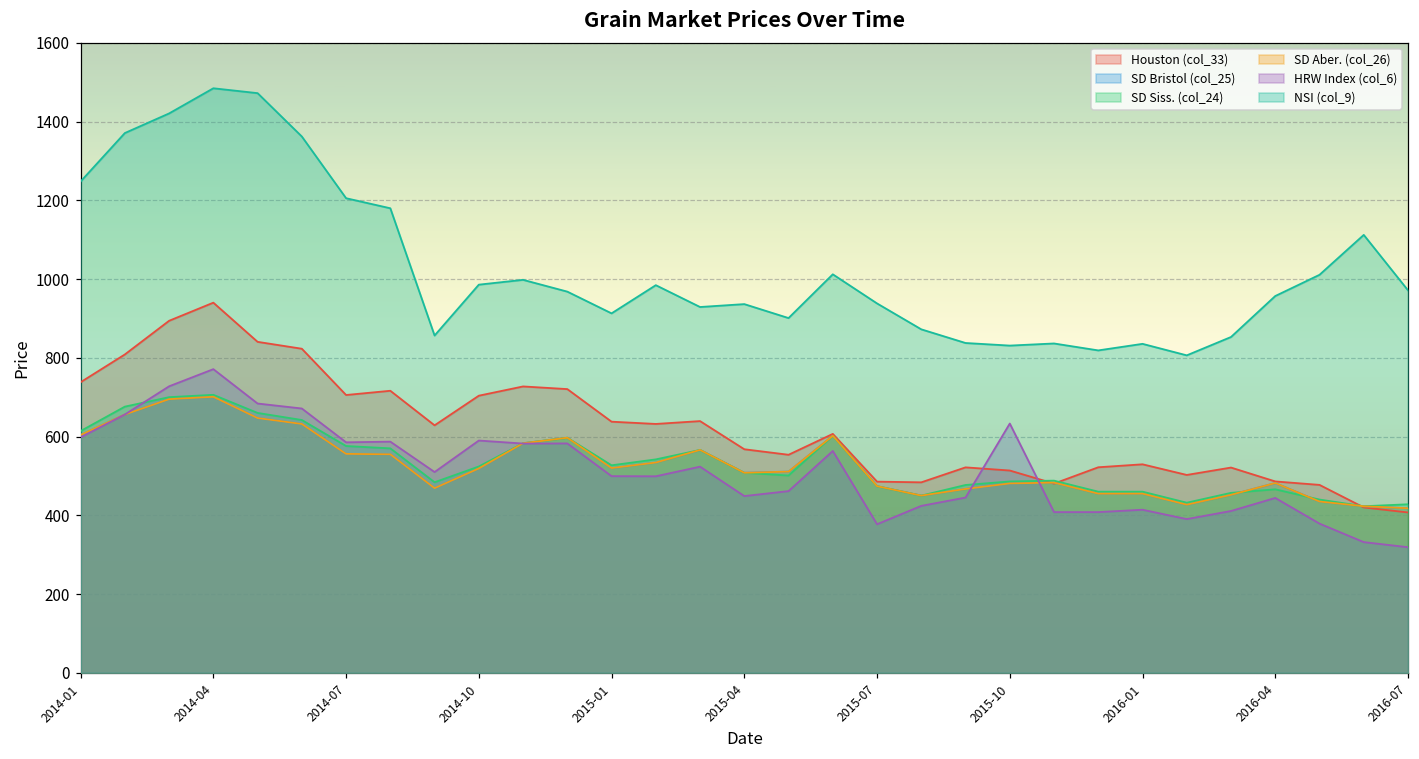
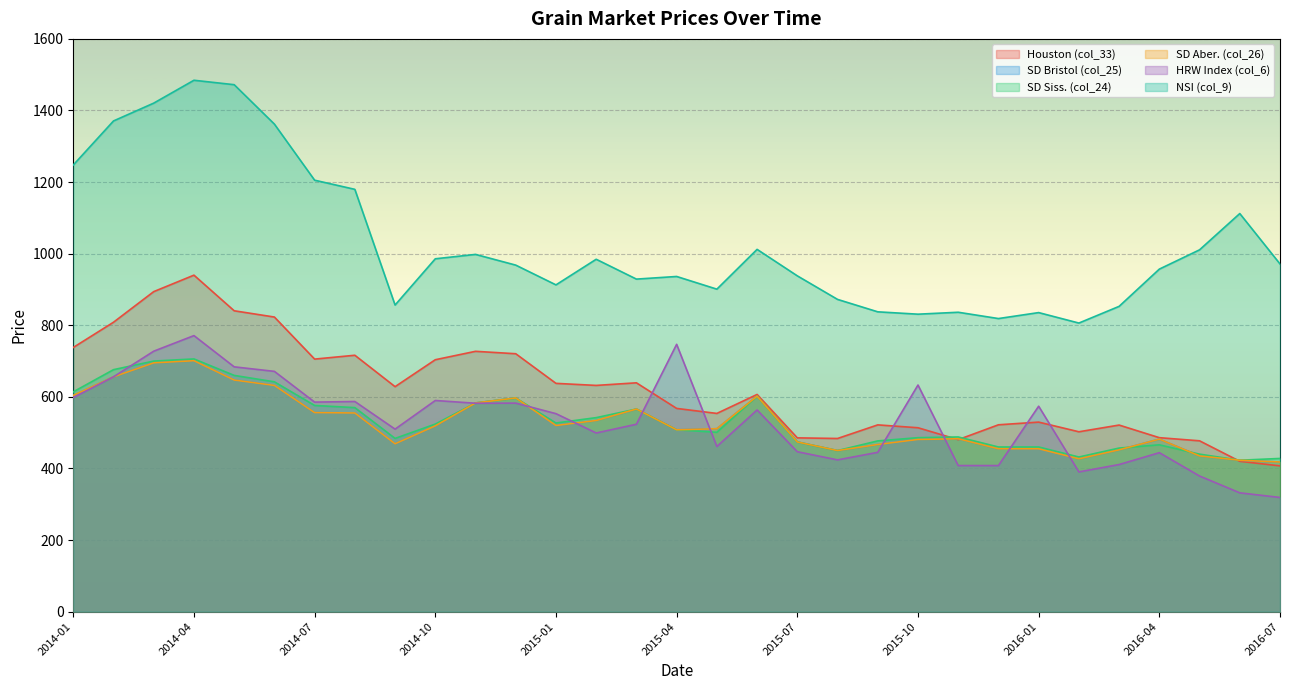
  {
    "HRW Index (col_6)": {
      "2014-04": 770,
      "2014-07": 590,
      "2014-10": 590,
-     "2015-01": 500,
-     "2015-04": 450,
-     "2015-07": 380,
+     "2015-01": 550,
+     "2015-04": 750,
+     "2015-07": 450,
      "2015-10": 630,
-     "2016-01": 410,
+     "2016-01": 570,
      "2016-04": 440,
      "2016-07": 320
    }
  }
